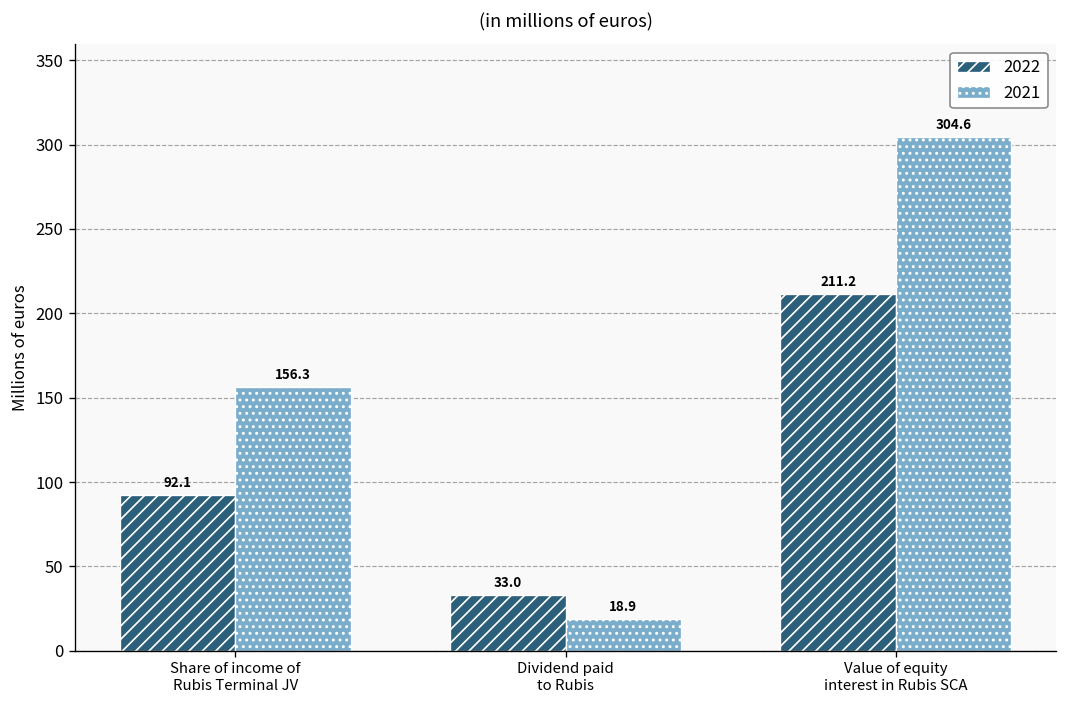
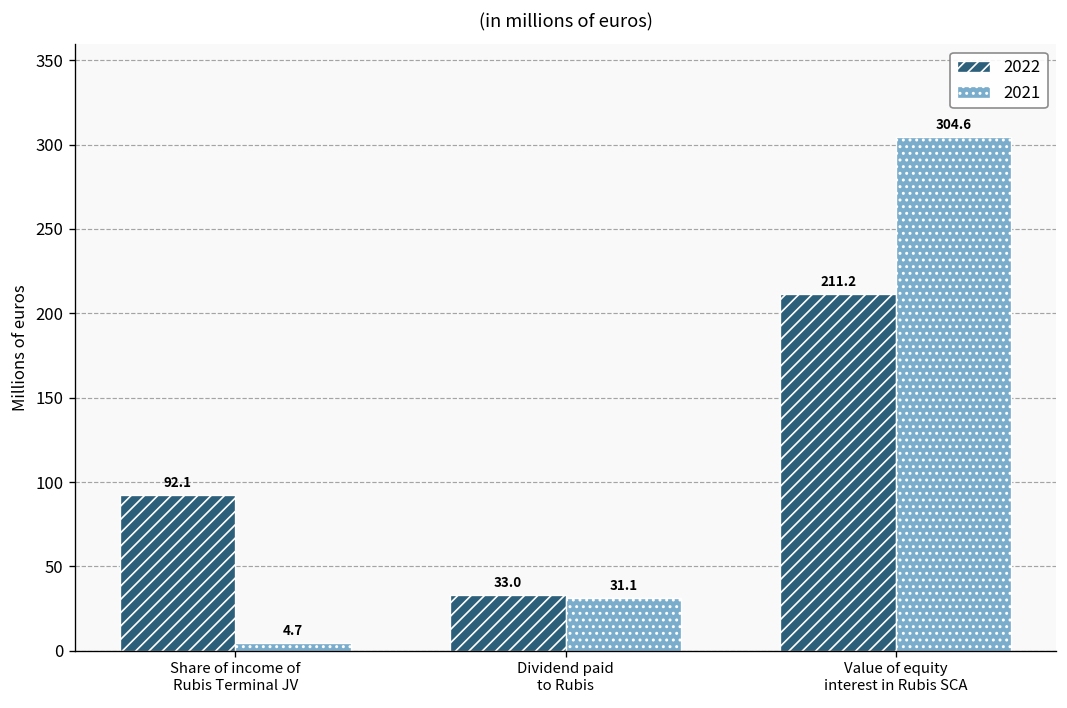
  {
    "2022": {
      "Share of income of Rubis Terminal JV": 92.1,
      "Dividend paid to Rubis": 33.0,
      "Value of equity interest in Rubis SCA": 211.2
    },
    "2021": {
-     "Share of income of Rubis Terminal JV": 156.3,
-     "Dividend paid to Rubis": 18.9,
+     "Share of income of Rubis Terminal JV": 4.7,
+     "Dividend paid to Rubis": 31.1,
      "Value of equity interest in Rubis SCA": 304.6
    }
  }
